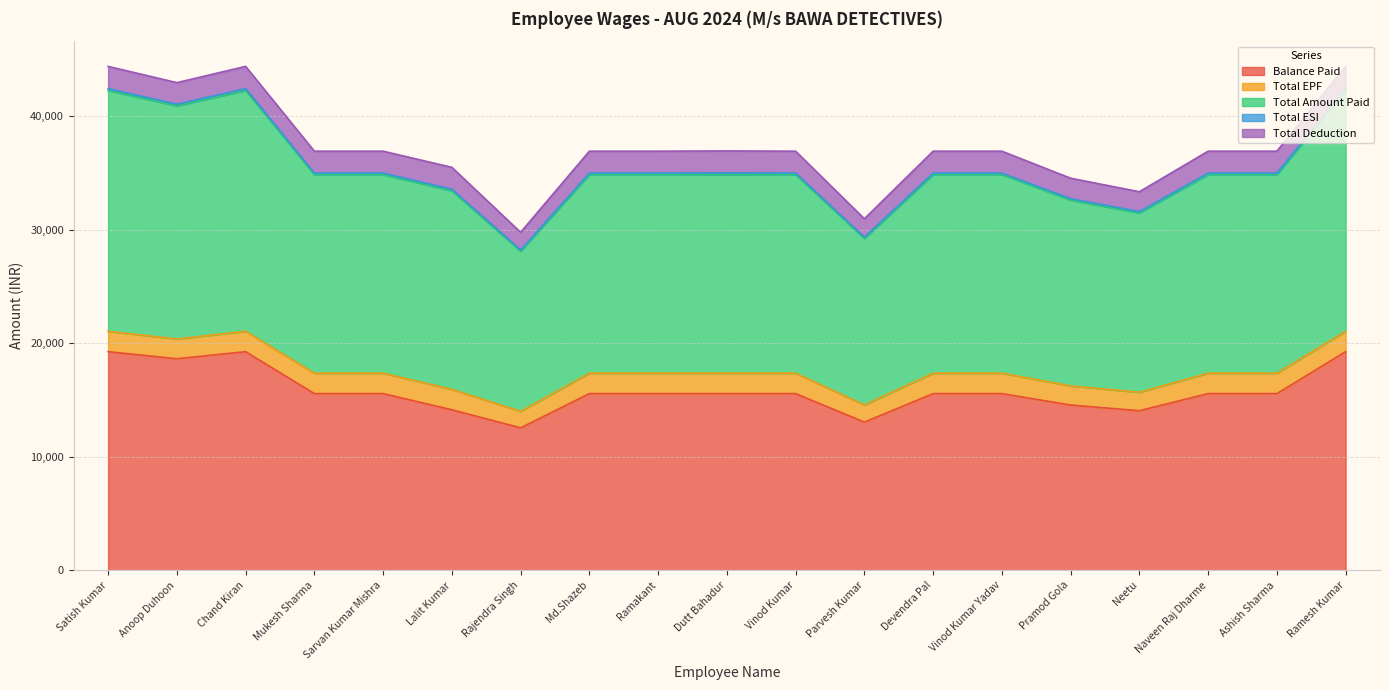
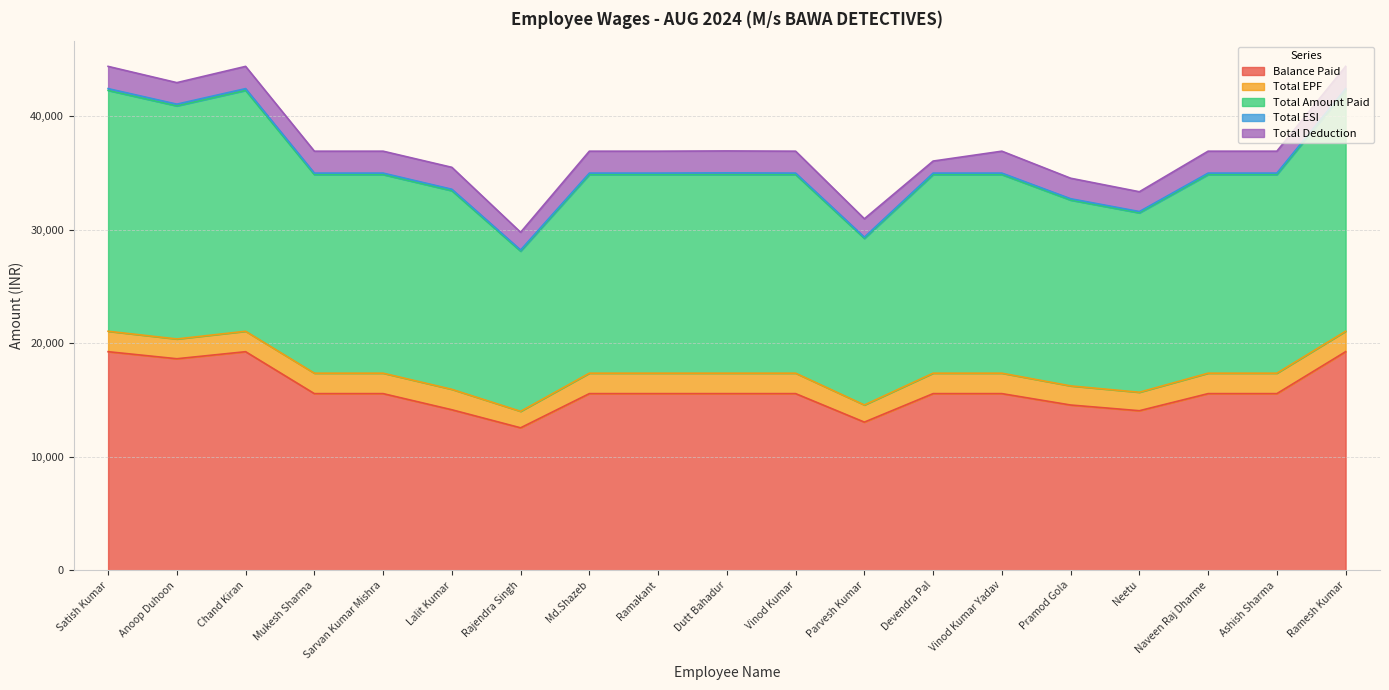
  {
    "Balance Paid": {
      "Satish Kumar": "19,300",
      "Anoop Duhoon": "18,600",
      "Chand Kiran": "19,300",
      "Mukesh Sharma": "15,600",
      "Sarvan Kumar Mishra": "15,600",
      "Lalit Kumar": "14,100",
      "Rajendra Singh": "12,600",
      "Md.Shazeb": "15,600",
      "Ramakant": "15,600",
      "Dutt Bahadur": "15,600",
      "Vinod Kumar": "15,600",
      "Parvesh Kumar": "13,100",
      "Devendra Pal": "15,600",
      "Vinod Kumar Yadav": "15,600",
      "Pramod Gola": "14,600",
      "Neetu": "14,100",
      "Naveen Raj Dharme": "15,600",
      "Ashish Sharma": "15,600",
      "Ramesh Kumar": "19,300"
    },
    "Total EPF": {
      "Satish Kumar": "1,800",
      "Anoop Duhoon": "1,700",
      "Chand Kiran": "1,800",
      "Mukesh Sharma": "1,800",
      "Sarvan Kumar Mishra": "1,800",
      "Lalit Kumar": "1,800",
      "Rajendra Singh": "1,500",
      "Md.Shazeb": "1,800",
      "Ramakant": "1,800",
      "Dutt Bahadur": "1,800",
      "Vinod Kumar": "1,800",
      "Parvesh Kumar": "1,500",
      "Devendra Pal": "1,800",
      "Vinod Kumar Yadav": "1,800",
      "Pramod Gola": "1,700",
      "Neetu": "1,600",
      "Naveen Raj Dharme": "1,800",
      "Ashish Sharma": "1,800",
      "Ramesh Kumar": "1,800"
    },
    "Total Deduction": {
      "Satish Kumar": "2,000",
      "Anoop Duhoon": "1,900",
      "Chand Kiran": "2,000",
      "Mukesh Sharma": "1,900",
      "Sarvan Kumar Mishra": "1,900",
      "Lalit Kumar": "1,900",
      "Rajendra Singh": "1,600",
      "Md.Shazeb": "1,900",
      "Ramakant": "1,900",
      "Dutt Bahadur": "1,900",
      "Vinod Kumar": "1,900",
      "Parvesh Kumar": "1,600",
-     "Devendra Pal": "1,900",
+     "Devendra Pal": "1,100",
      "Vinod Kumar Yadav": "1,900",
      "Pramod Gola": "1,800",
      "Neetu": "1,700",
      "Naveen Raj Dharme": "1,900",
      "Ashish Sharma": "1,900"
    }
  }
